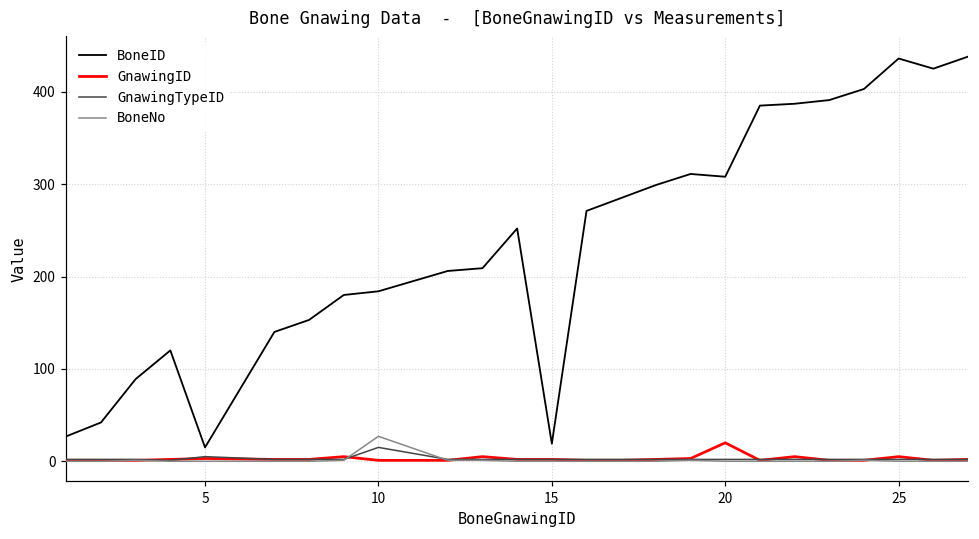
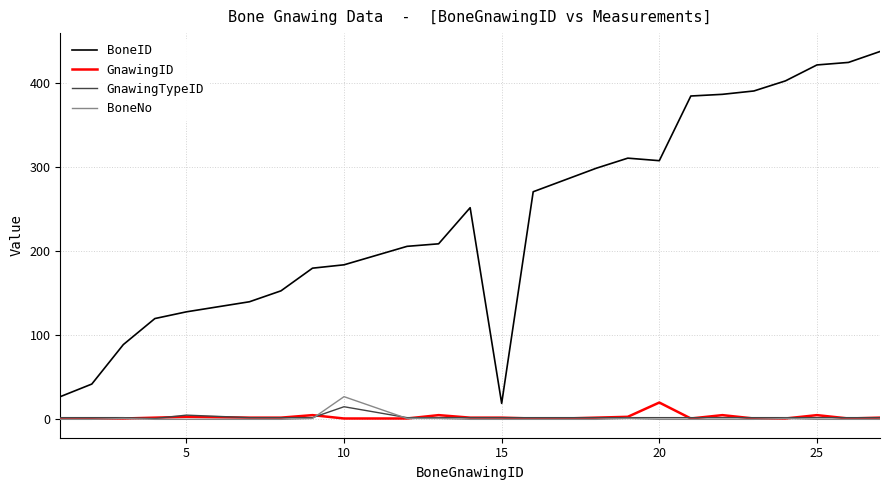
  {
    "BoneID": {
-     "5": 20,
+     "5": 130,
      "10": 180,
      "15": 20,
      "20": 310,
-     "25": 440
+     "25": 420
    },
    "GnawingID": {
      "10": 0,
      "20": 20,
      "25": 10
    },
    "GnawingTypeID": {
      "10": 20
    },
    "BoneNo": {
      "10": 30
    }
  }
